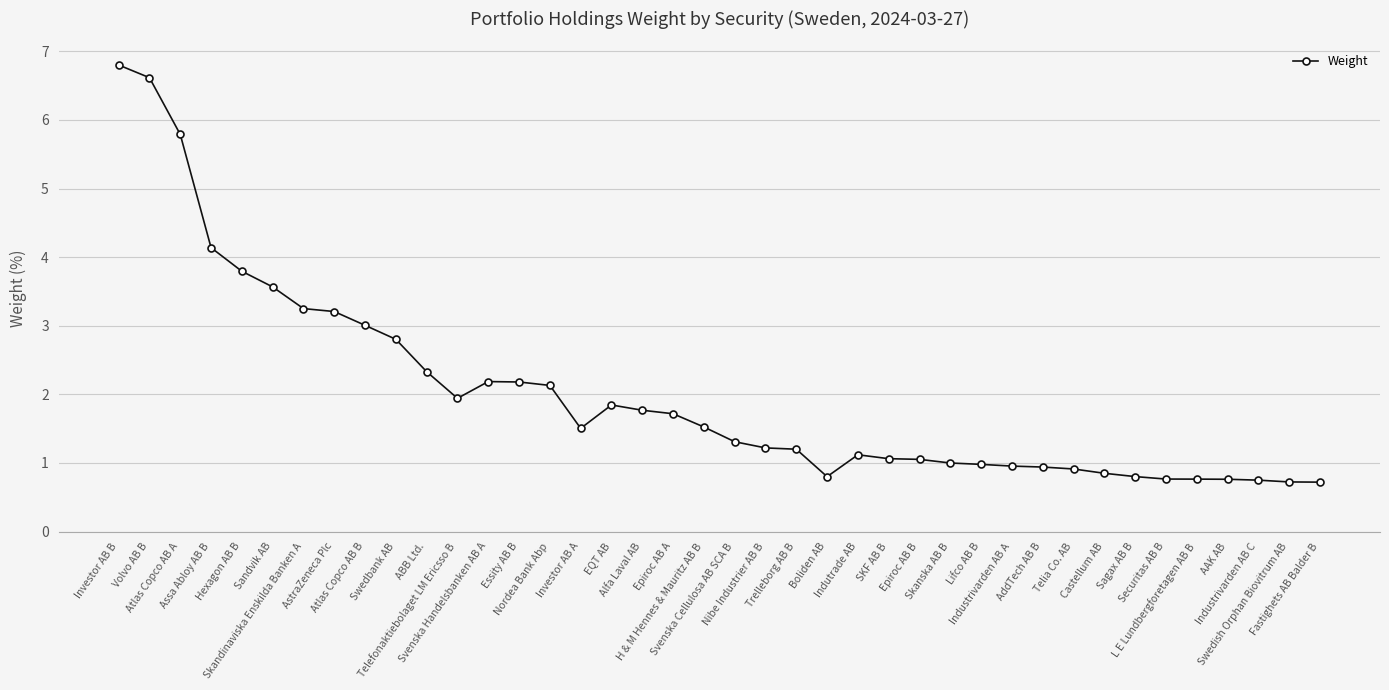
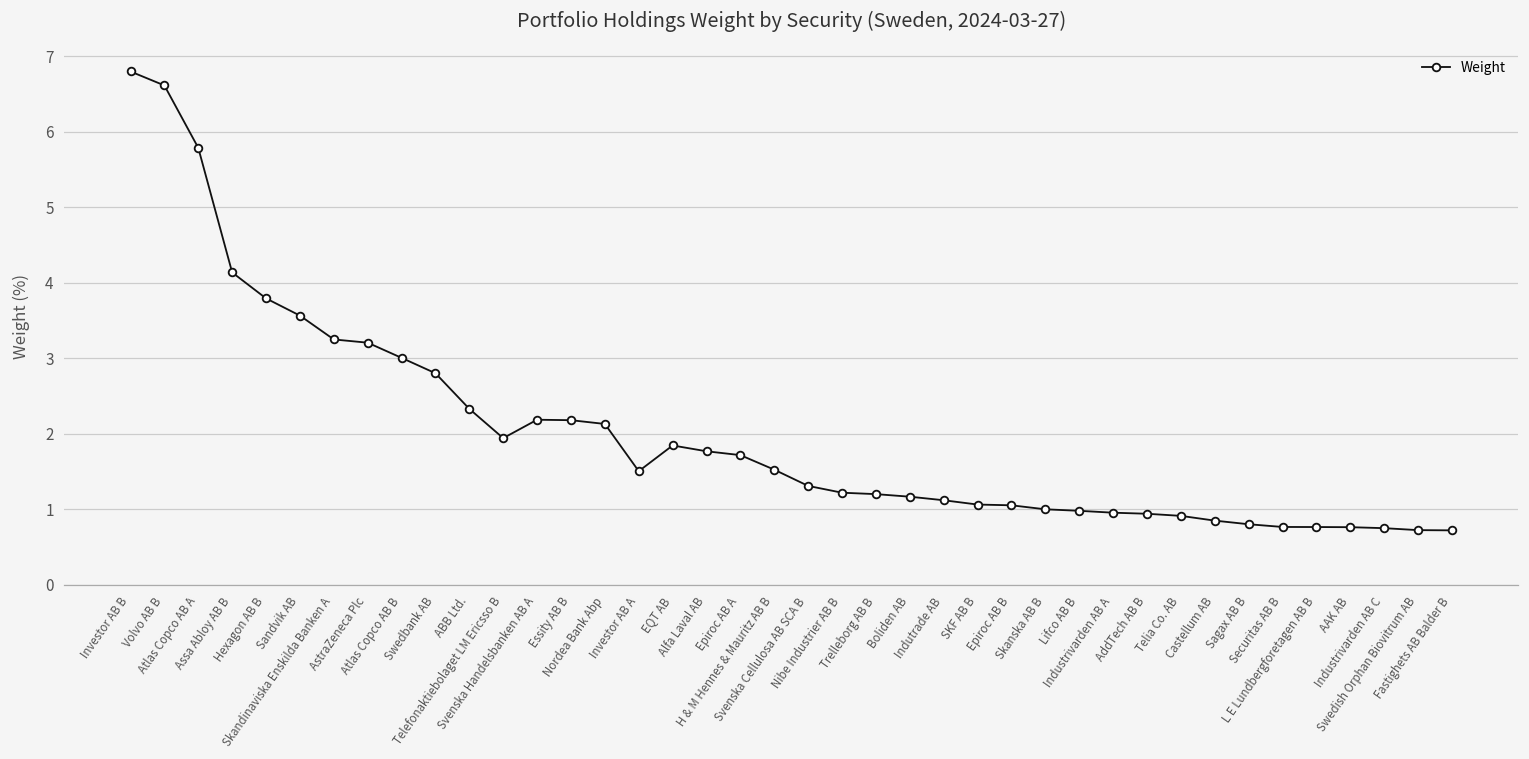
  {
    "Investor AB B": 6.8,
    "Volvo AB B": 6.6,
    "Atlas Copco AB A": 5.8,
    "Assa Abloy AB B": 4.1,
    "Hexagon AB B": 3.8,
    "Sandvik AB": 3.6,
    "Skandinaviska Enskilda Banken A": 3.3,
    "AstraZeneca Plc": 3.2,
    "Atlas Copco AB B": 3.0,
    "Swedbank AB": 2.8,
    "ABB Ltd.": 2.3,
    "Telefonaktiebolaget LM Ericsso B": 1.9,
    "Svenska Handelsbanken AB A": 2.2,
    "Essity AB B": 2.2,
    "Nordea Bank Abp": 2.1,
    "Investor AB A": 1.5,
    "EQT AB": 1.8,
    "Alfa Laval AB": 1.8,
    "Epiroc AB A": 1.7,
    "H & M Hennes & Mauritz AB B": 1.5,
    "Svenska Cellulosa AB SCA B": 1.3,
    "Nibe Industrier AB B": 1.2,
    "Trelleborg AB B": 1.2,
-   "Boliden AB": 0.8,
+   "Boliden AB": 1.2,
    "Indutrade AB": 1.1,
    "SKF AB B": 1.1,
    "Epiroc AB B": 1.1,
    "Skanska AB B": 1.0,
    "Lifco AB B": 1.0,
    "Industrivarden AB A": 1.0,
    "AddTech AB B": 0.9,
    "Telia Co. AB": 0.9,
    "Castellum AB": 0.8,
    "Sagax AB B": 0.8,
    "Securitas AB B": 0.8,
    "L E Lundbergforetagen AB B": 0.8,
    "AAK AB": 0.8,
    "Industrivarden AB C": 0.7,
    "Swedish Orphan Biovitrum AB": 0.7,
    "Fastighets AB Balder B": 0.7
  }
